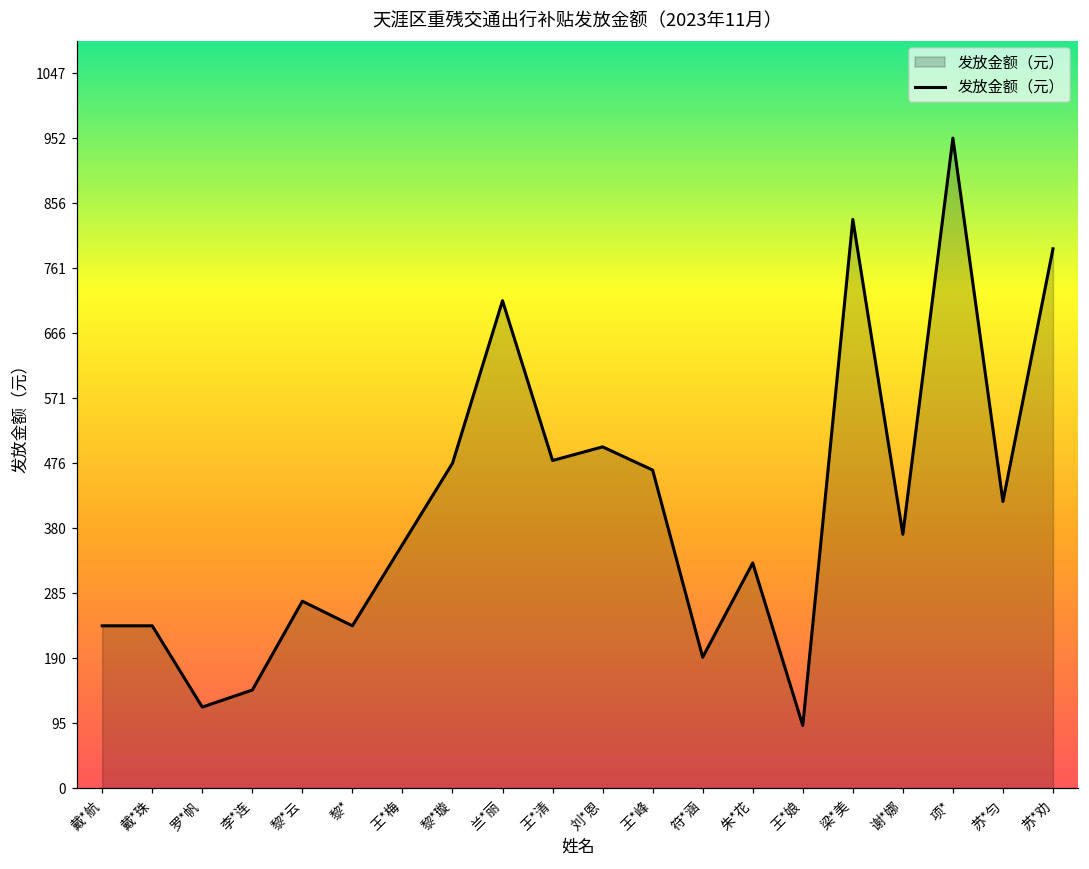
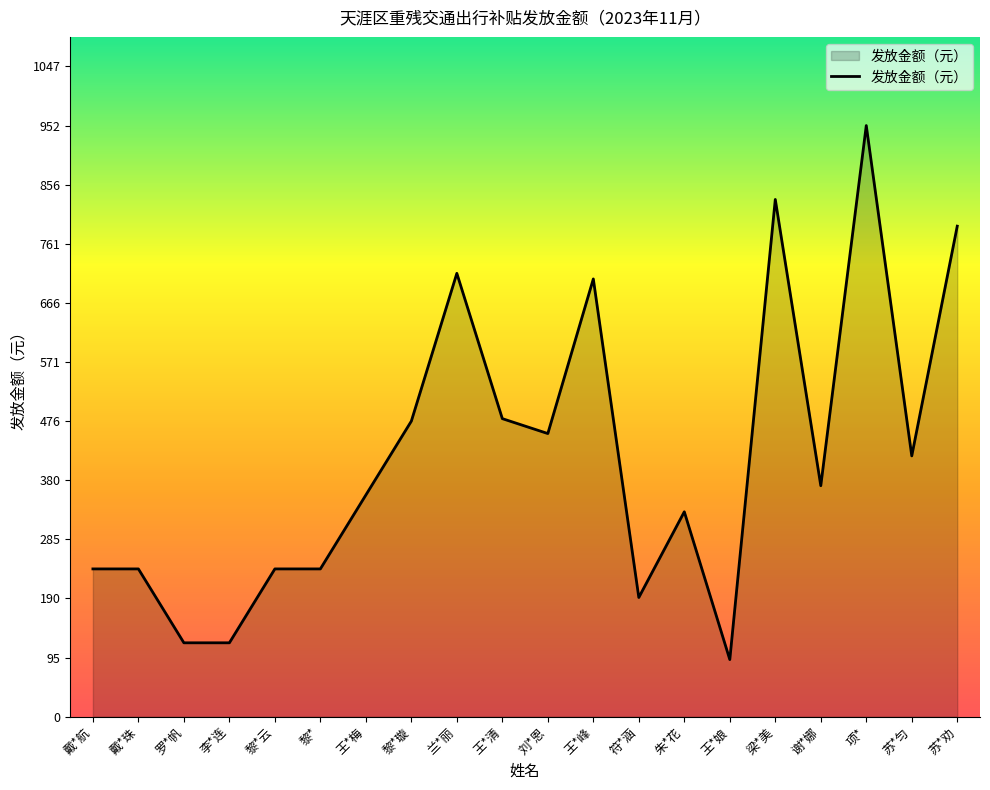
  {
    "戴*航": 240,
    "戴*珠": 240,
    "罗*帆": 120,
-   "李*连": 140,
-   "黎*云": 270,
+   "李*连": 120,
+   "黎*云": 240,
    "黎*": 240,
    "王*梅": 360,
    "黎*璇": 480,
    "兰*丽": 710,
    "王*清": 480,
-   "刘*恩": 500,
-   "王*峰": 470,
+   "刘*恩": 460,
+   "王*峰": 710,
    "符*涵": 190,
    "朱*花": 330,
    "王*娘": 90,
    "梁*美": 830,
    "谢*娜": 370,
    "项*": 950,
    "苏*匀": 420,
    "苏*劝": 790
  }
